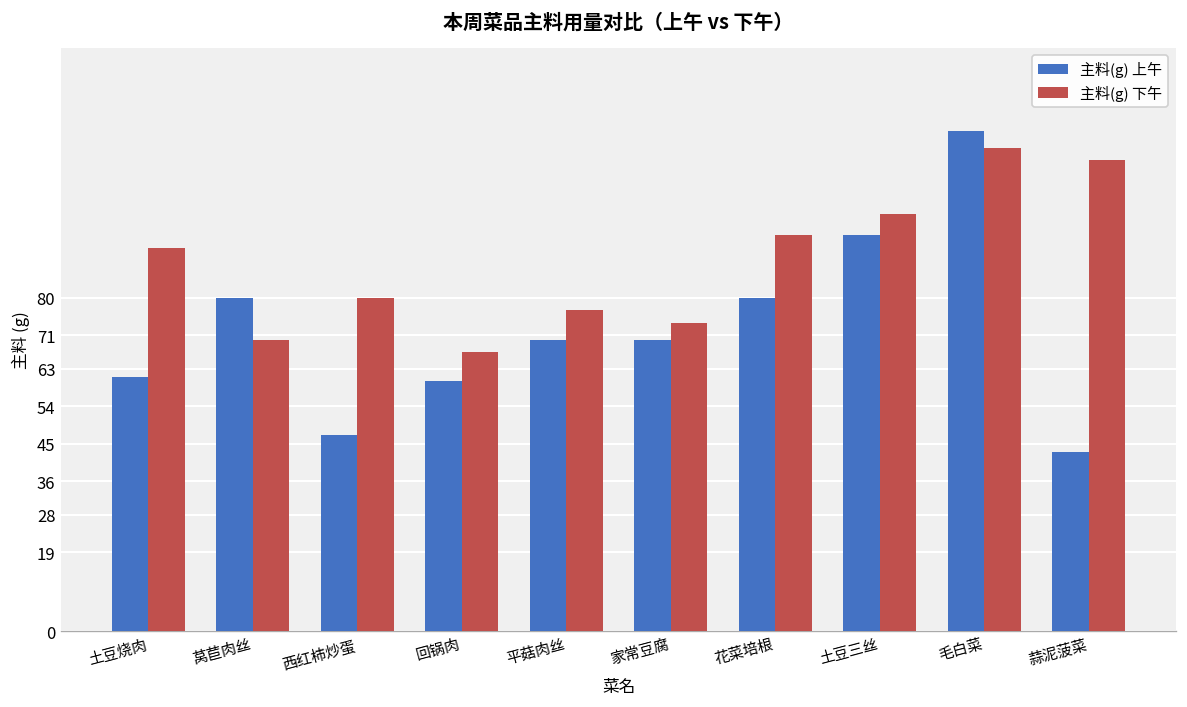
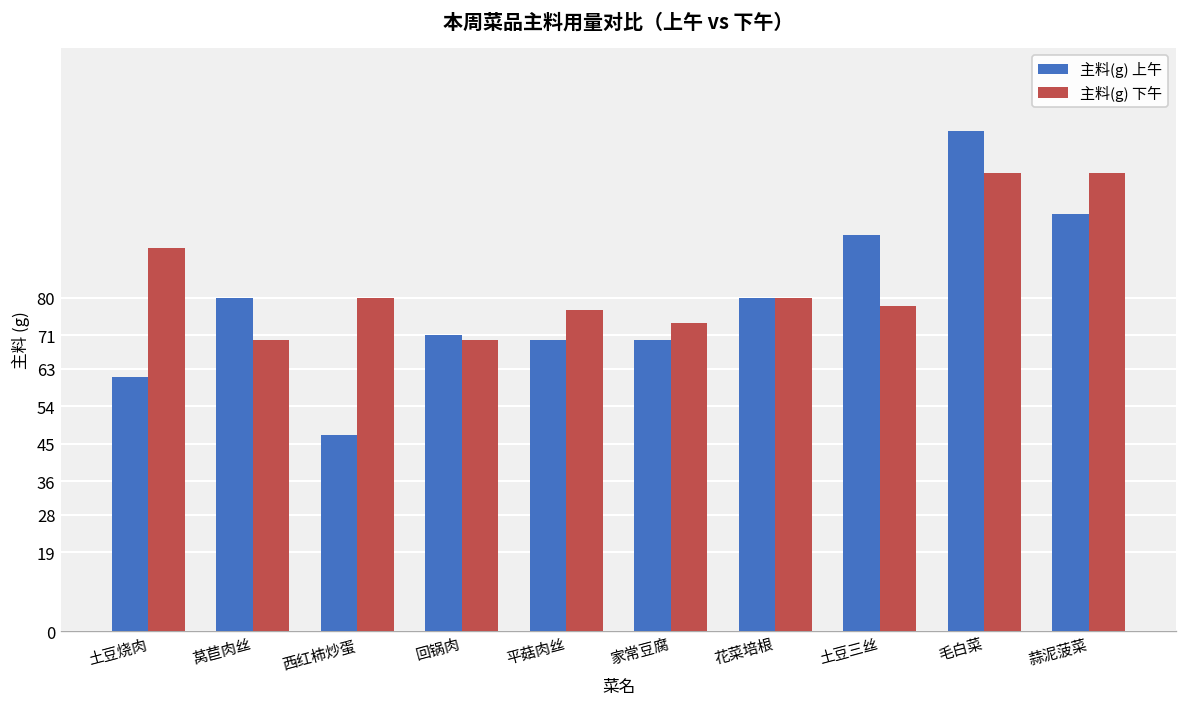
  {
    "主料(g) 上午": {
      "土豆烧肉": 61,
      "莴苣肉丝": 80,
      "西红柿炒蛋": 47,
-     "回锅肉": 60,
+     "回锅肉": 71,
      "平菇肉丝": 70,
      "家常豆腐": 70,
      "花菜培根": 80,
      "土豆三丝": 95,
      "毛白菜": 120,
-     "蒜泥菠菜": 43
+     "蒜泥菠菜": 100
    },
    "主料(g) 下午": {
      "土豆烧肉": 92,
      "莴苣肉丝": 70,
      "西红柿炒蛋": 80,
-     "回锅肉": 67,
+     "回锅肉": 70,
      "平菇肉丝": 77,
      "家常豆腐": 74,
-     "花菜培根": 95,
-     "土豆三丝": 100,
-     "毛白菜": 116,
-     "蒜泥菠菜": 113
+     "花菜培根": 80,
+     "土豆三丝": 78,
+     "毛白菜": 110,
+     "蒜泥菠菜": 110
    }
  }
